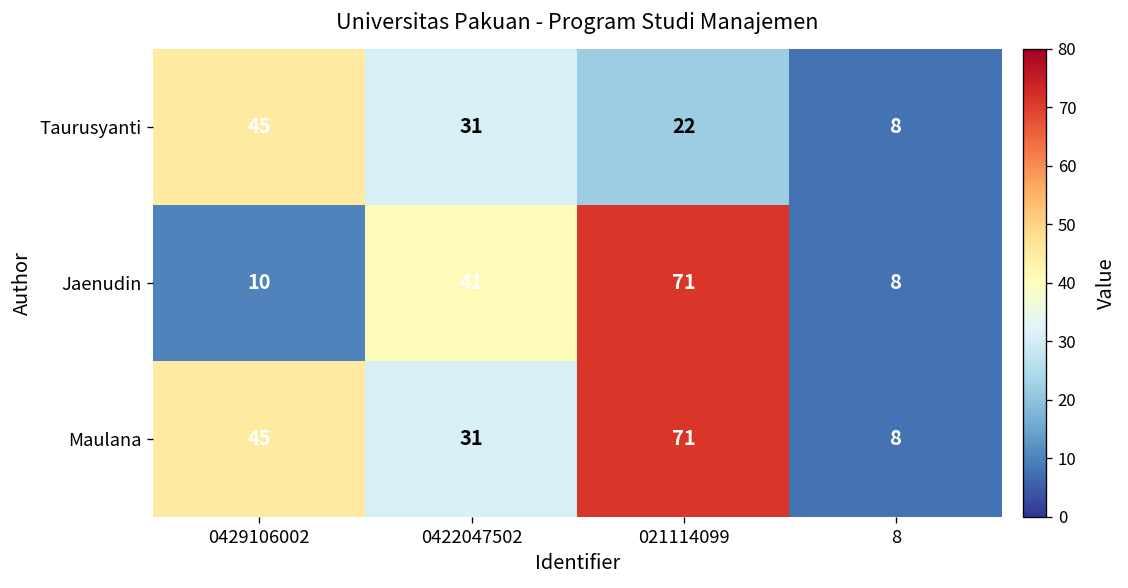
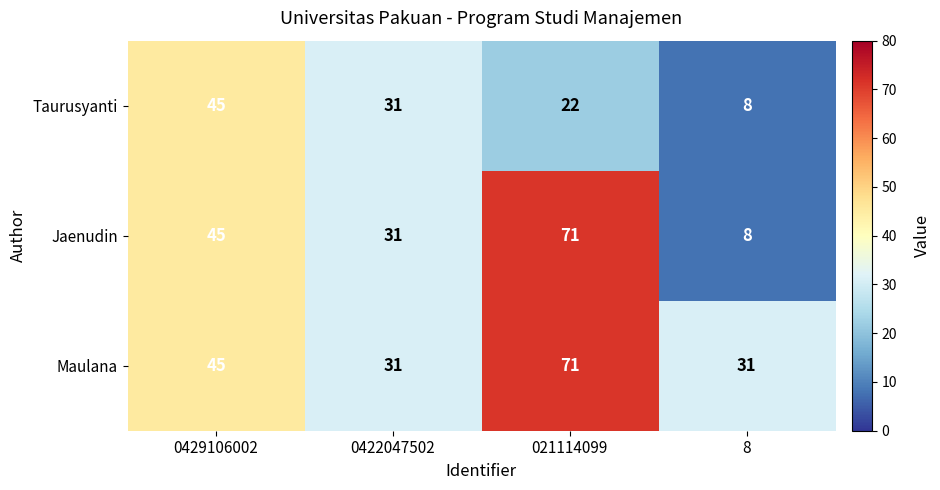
  {
    "Taurusyanti": {
      "0429106002": 45,
      "0422047502": 31,
      "021114099": 22,
      "8": 8
    },
    "Jaenudin": {
-     "0429106002": 10,
-     "0422047502": 41,
+     "0429106002": 45,
+     "0422047502": 31,
      "021114099": 71,
      "8": 8
    },
    "Maulana": {
      "0429106002": 45,
      "0422047502": 31,
      "021114099": 71,
-     "8": 8
+     "8": 31
    }
  }
